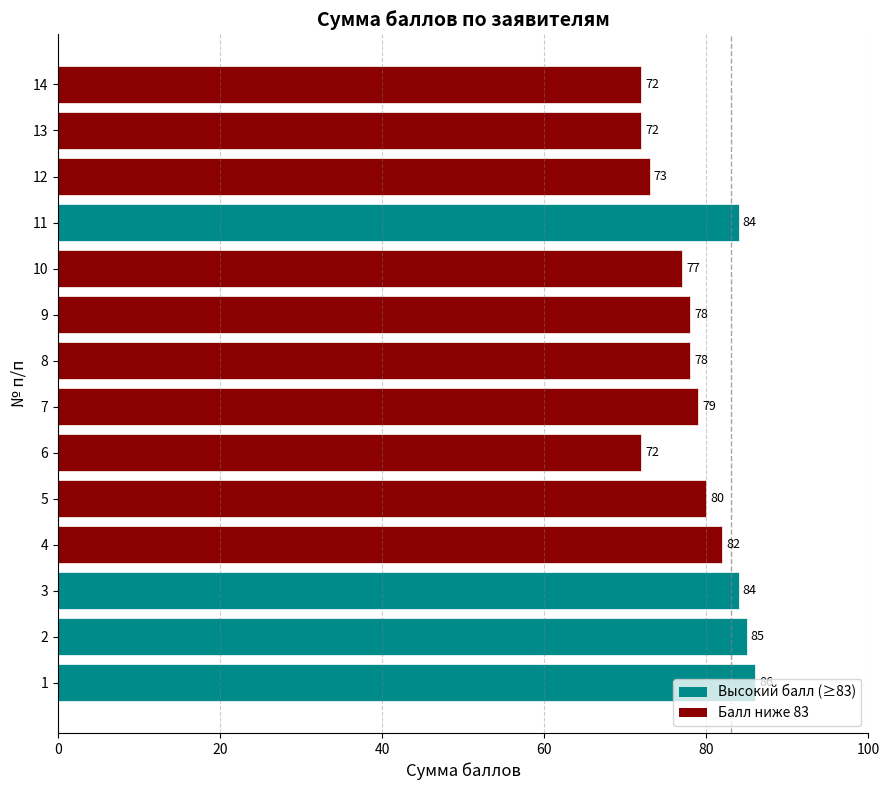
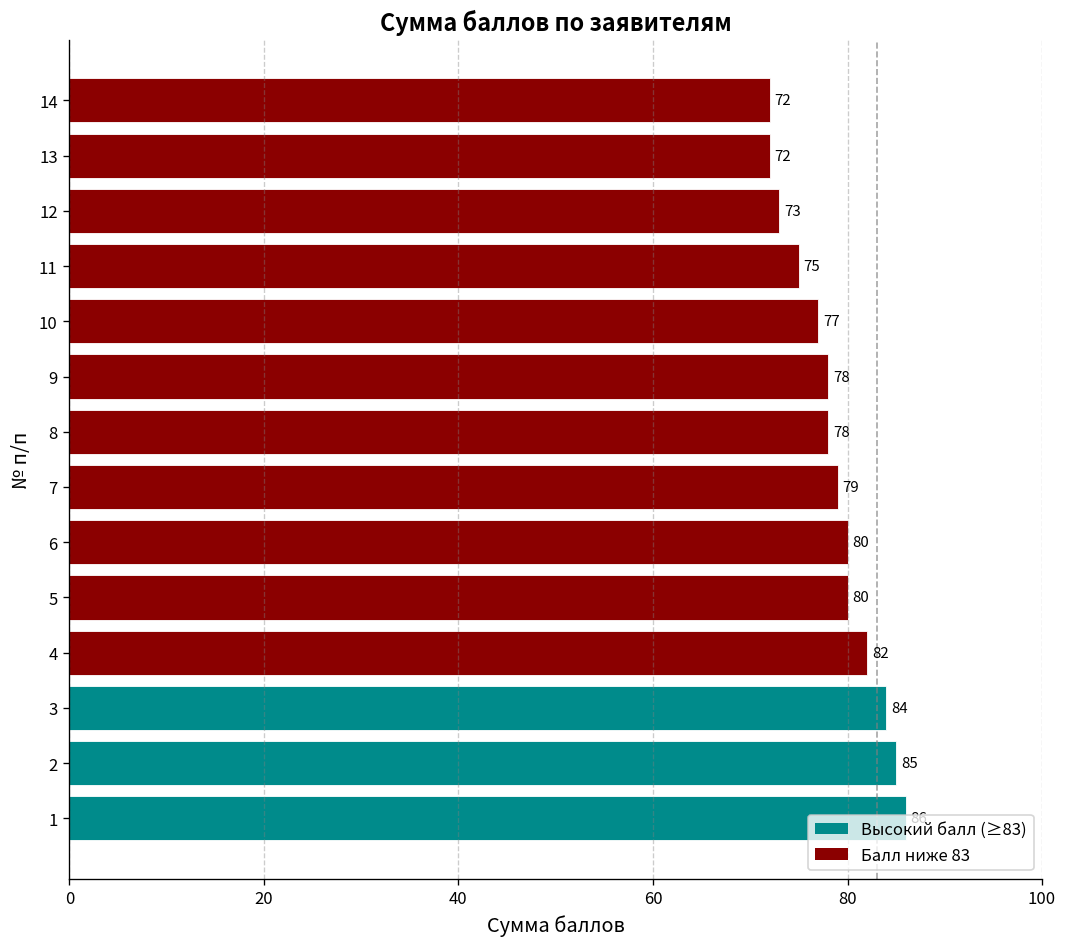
  {
    "14": 72,
    "13": 72,
    "12": 73,
-   "11": 84,
+   "11": 75,
    "10": 77,
    "9": 78,
    "8": 78,
    "7": 79,
-   "6": 72,
+   "6": 80,
    "5": 80,
    "4": 82,
    "3": 84,
    "2": 85
  }
